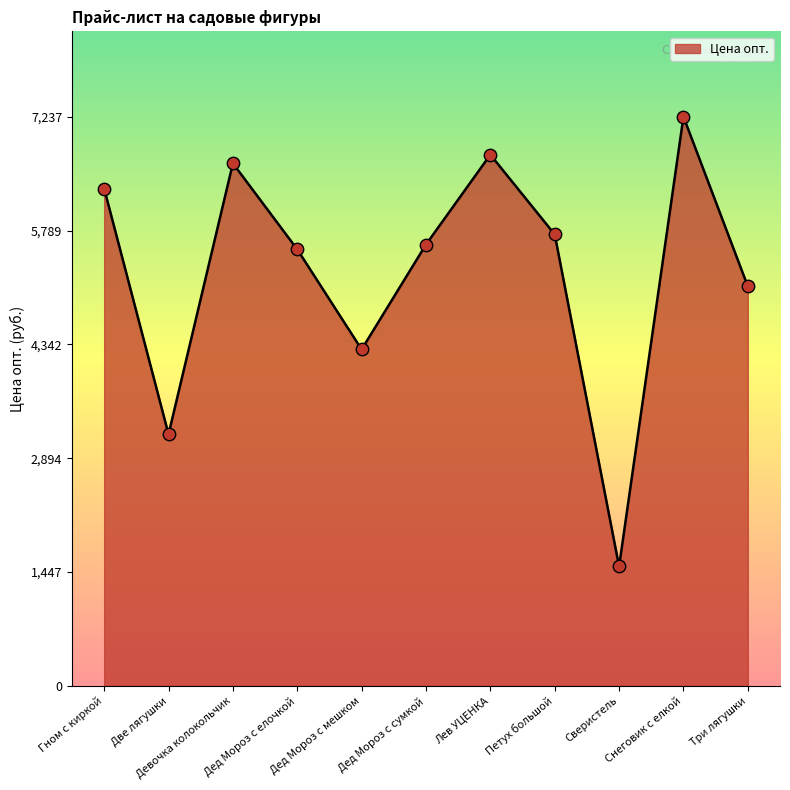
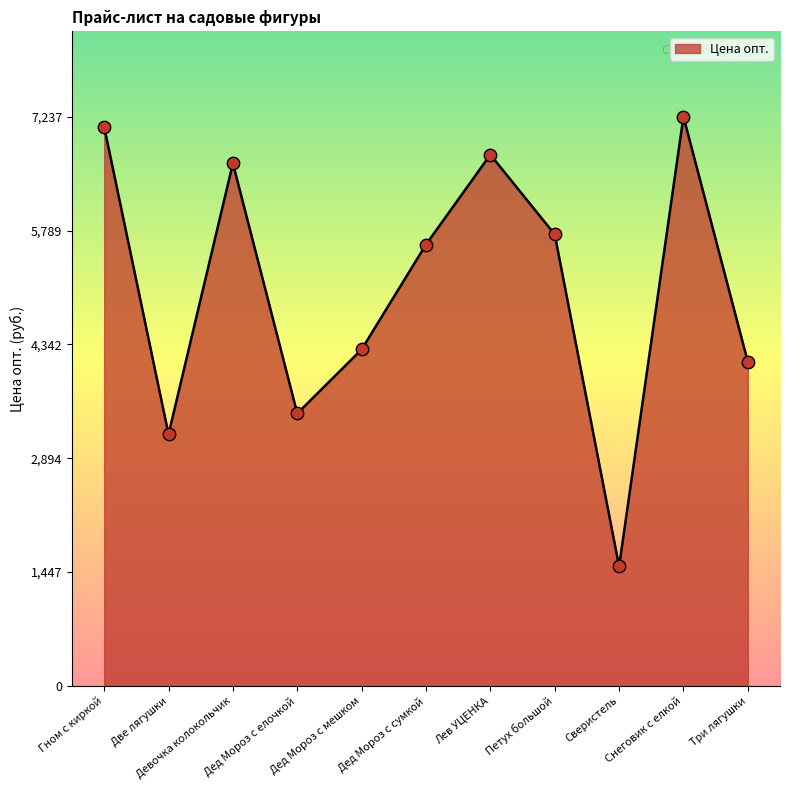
  {
-   "Гном с киркой": "6,300",
+   "Гном с киркой": "7,100",
    "Две лягушки": "3,200",
    "Девочка колокольчик": "6,600",
-   "Дед Мороз с елочкой": "5,600",
+   "Дед Мороз с елочкой": "3,500",
    "Дед Мороз с мешком": "4,300",
    "Дед Мороз с сумкой": "5,600",
    "Лев УЦЕНКА": "6,800",
    "Петух большой": "5,700",
    "Сверистель": "1,500",
    "Снеговик с елкой": "7,200",
-   "Три лягушки": "5,100"
+   "Три лягушки": "4,100"
  }
